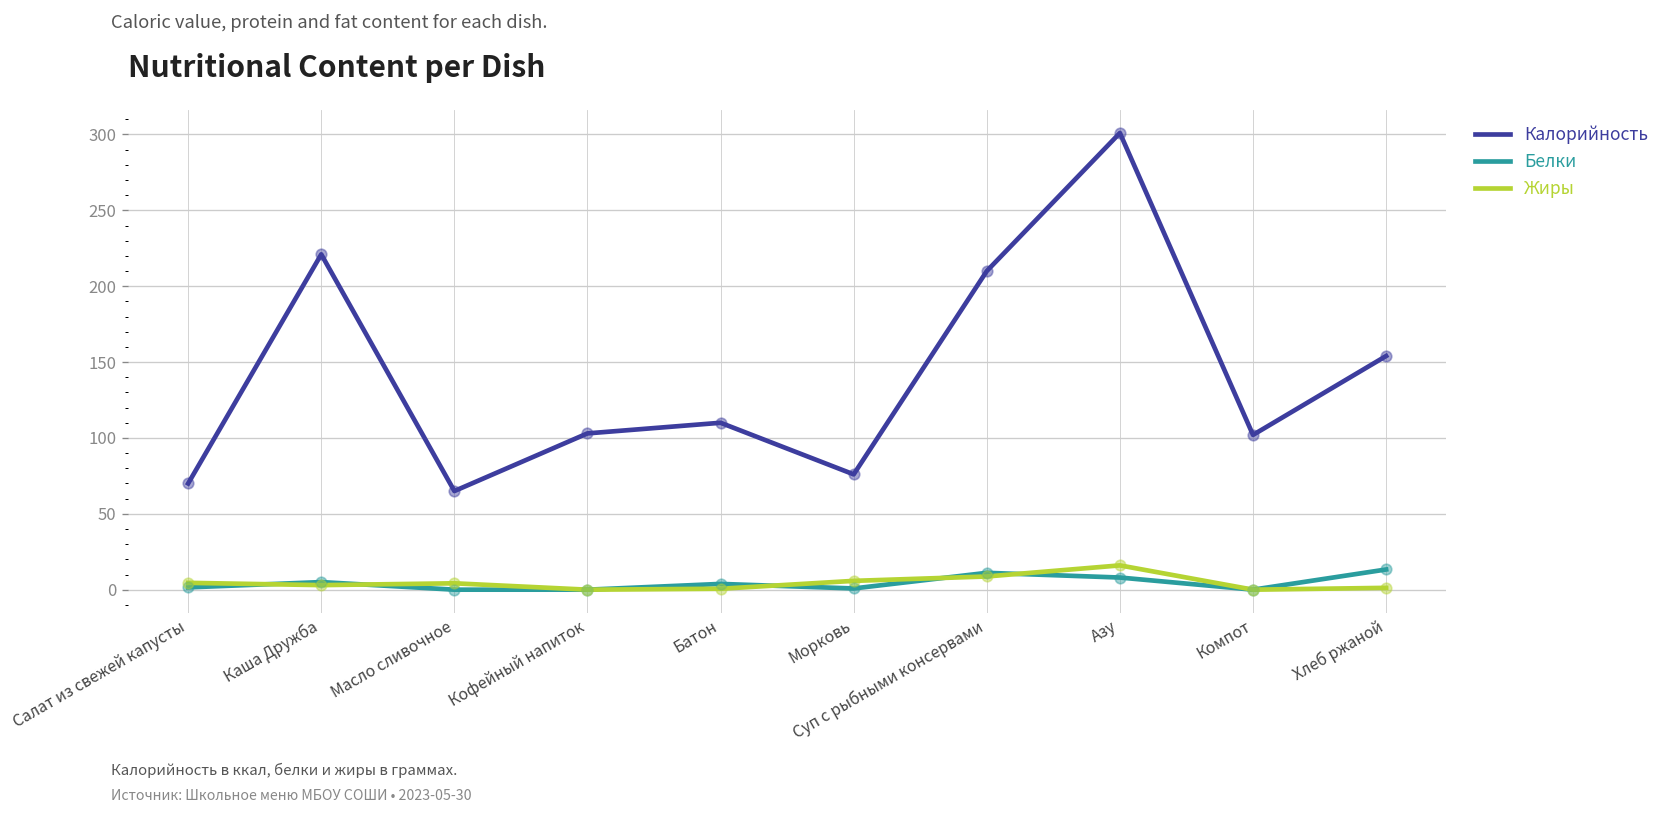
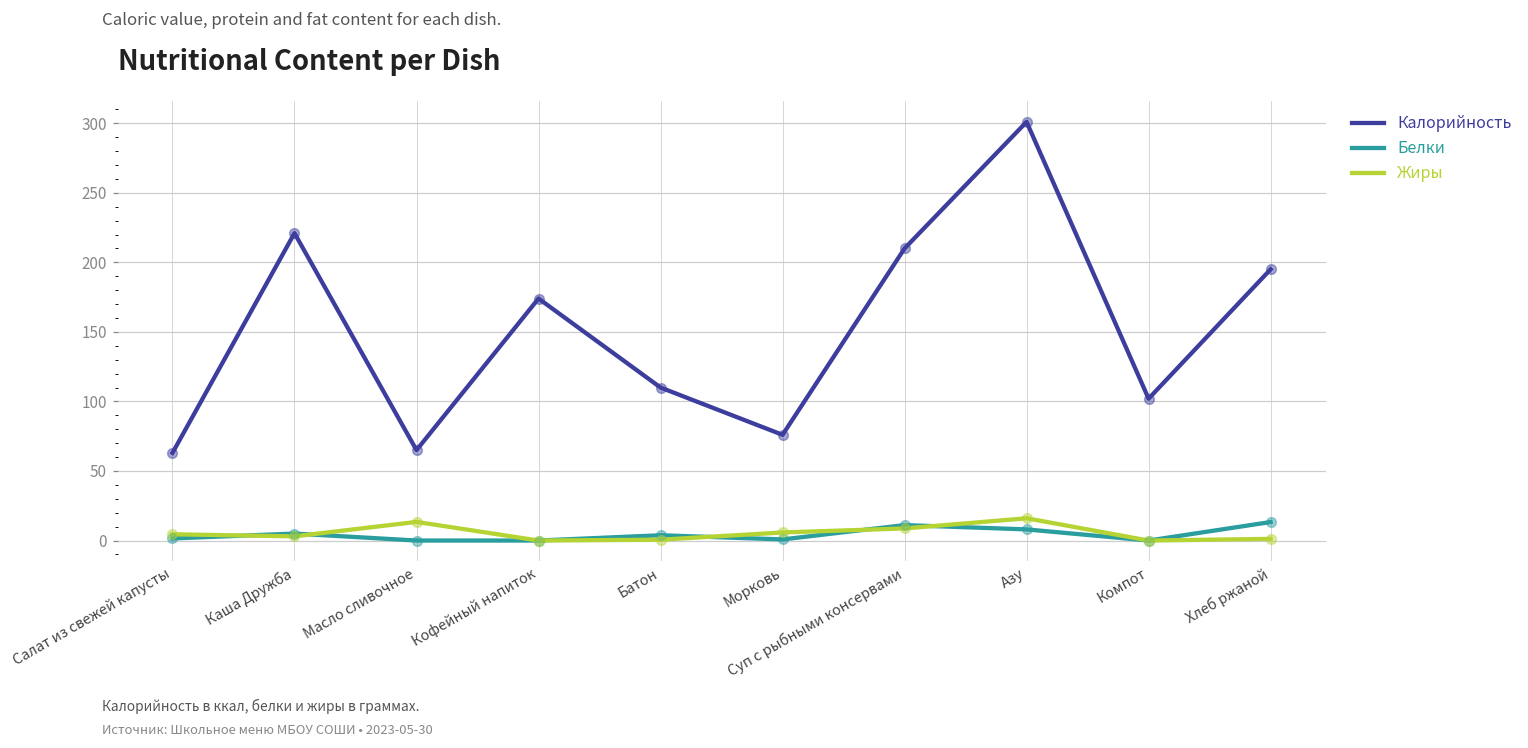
  {
    "Калорийность": {
-     "Салат из свежей капусты": 70,
+     "Салат из свежей капусты": 63,
      "Каша Дружба": 221,
      "Масло сливочное": 65,
-     "Кофейный напиток": 103,
+     "Кофейный напиток": 174,
      "Батон": 110,
      "Морковь": 76,
      "Суп с рыбными консервами": 210,
      "Азу": 301,
      "Компот": 102,
-     "Хлеб ржаной": 154
+     "Хлеб ржаной": 195
    },
    "Белки": {
      "Салат из свежей капусты": 2,
      "Масло сливочное": 0,
      "Батон": 4,
      "Морковь": 1,
      "Суп с рыбными консервами": 11,
      "Азу": 8,
      "Хлеб ржаной": 13
    },
    "Жиры": {
      "Салат из свежей капусты": 5,
-     "Масло сливочное": 4,
+     "Масло сливочное": 13,
      "Батон": 1,
      "Морковь": 6,
      "Суп с рыбными консервами": 9,
      "Азу": 16,
      "Хлеб ржаной": 1
    }
  }
